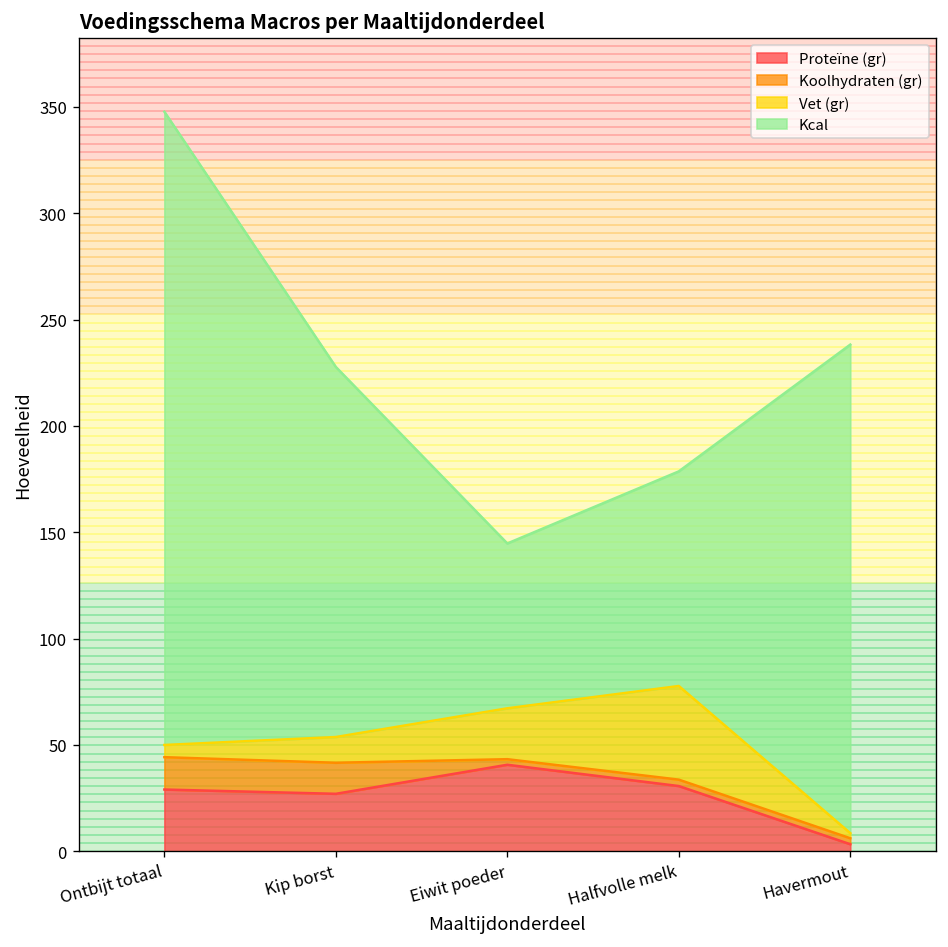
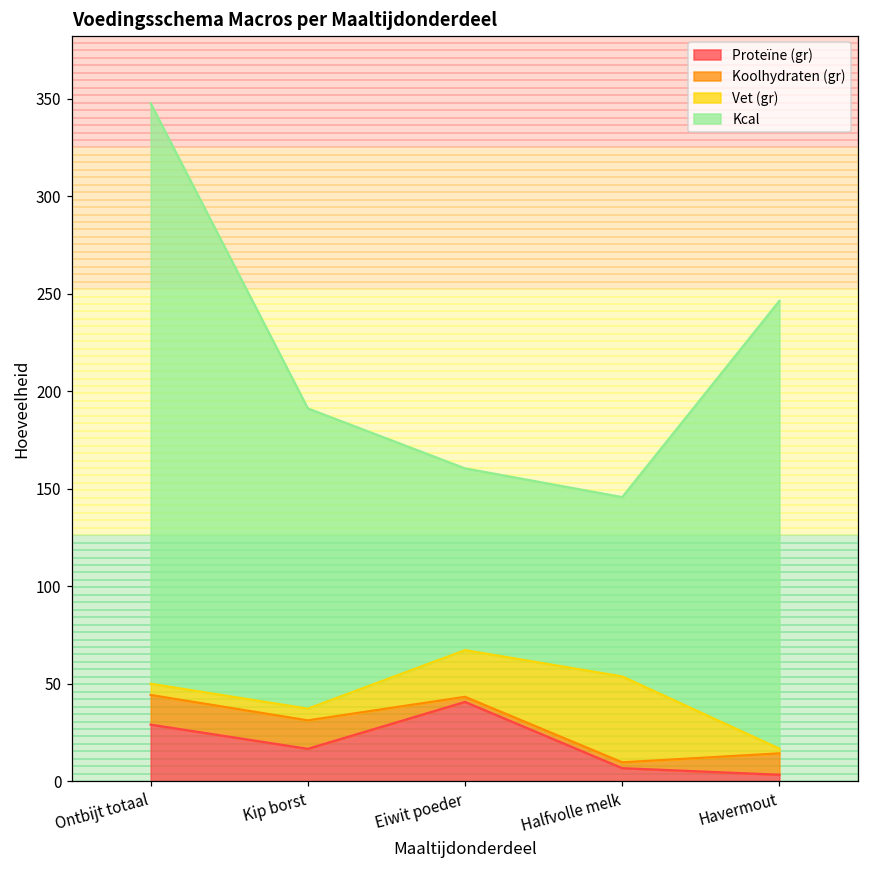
  {
    "Proteïne (gr)": {
      "Ontbijt totaal": 29,
-     "Kip borst": 27,
+     "Kip borst": 17,
      "Eiwit poeder": 41,
-     "Halfvolle melk": 31,
+     "Halfvolle melk": 7,
      "Havermout": 3
    },
    "Koolhydraten (gr)": {
      "Ontbijt totaal": 15,
      "Kip borst": 15,
      "Eiwit poeder": 3,
      "Halfvolle melk": 3,
-     "Havermout": 3
+     "Havermout": 11
    },
    "Vet (gr)": {
      "Ontbijt totaal": 6,
-     "Kip borst": 12,
+     "Kip borst": 6,
      "Eiwit poeder": 24,
      "Halfvolle melk": 44,
      "Havermout": 2
    },
    "Kcal": {
      "Ontbijt totaal": 298,
-     "Kip borst": 174,
-     "Eiwit poeder": 78,
-     "Halfvolle melk": 101,
+     "Kip borst": 154,
+     "Eiwit poeder": 93,
+     "Halfvolle melk": 92,
      "Havermout": 230
    }
  }
